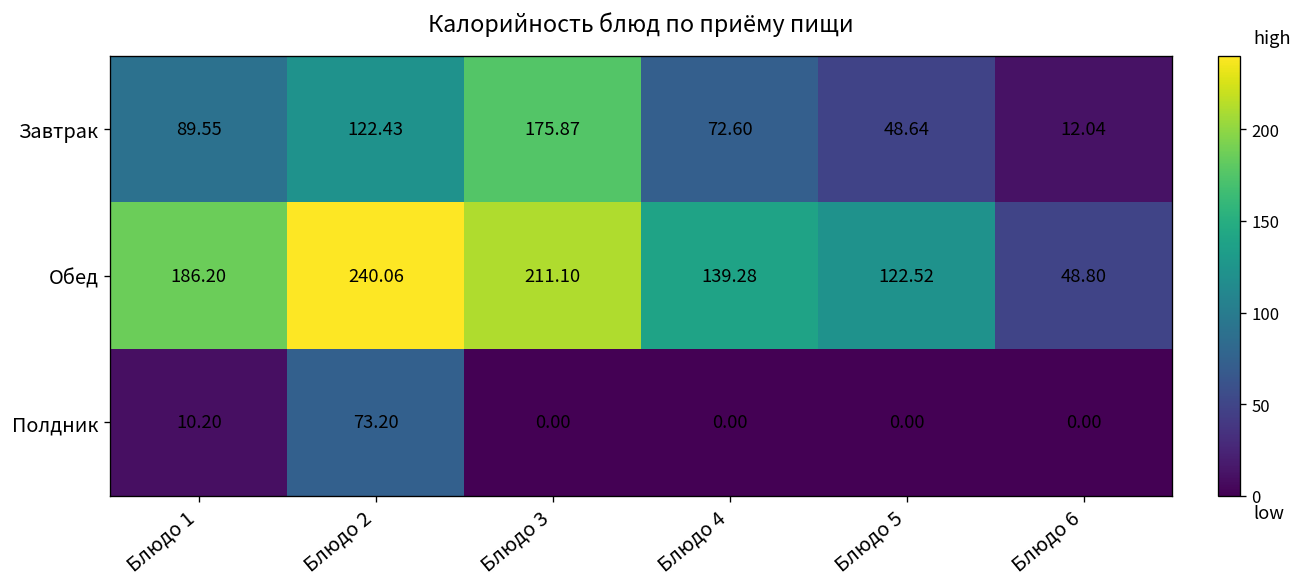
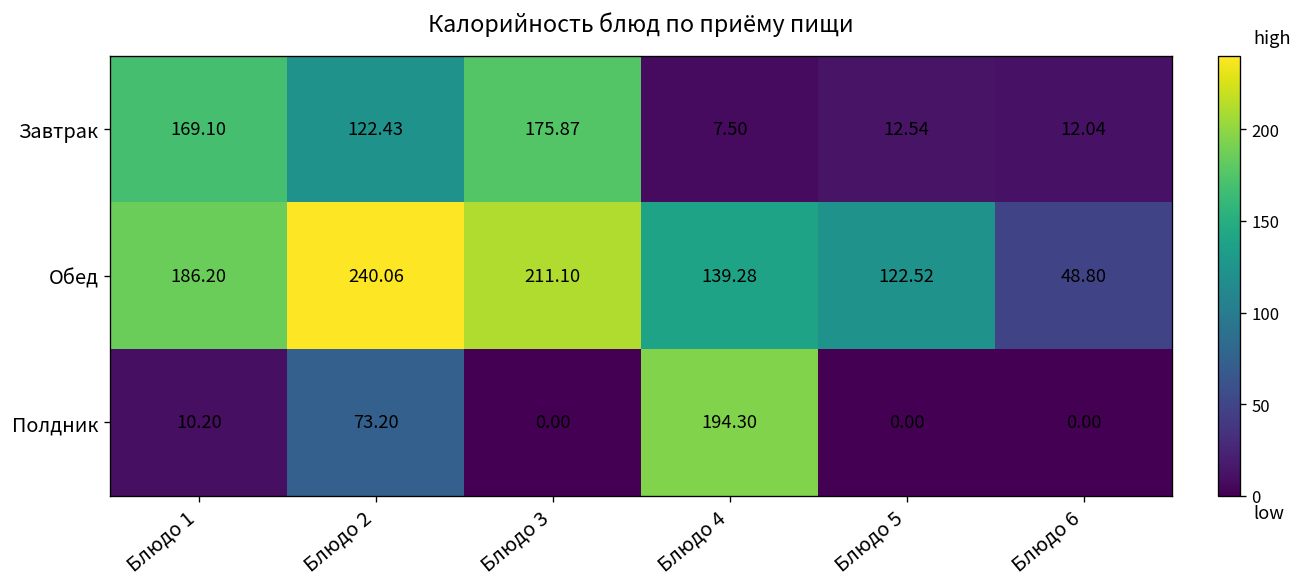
  {
    "Завтрак": {
-     "Блюдо 1": 89.55,
+     "Блюдо 1": 169.10,
      "Блюдо 2": 122.43,
      "Блюдо 3": 175.87,
-     "Блюдо 4": 72.60,
-     "Блюдо 5": 48.64,
+     "Блюдо 4": 7.50,
+     "Блюдо 5": 12.54,
      "Блюдо 6": 12.04
    },
    "Обед": {
      "Блюдо 1": 186.20,
      "Блюдо 2": 240.06,
      "Блюдо 3": 211.10,
      "Блюдо 4": 139.28,
      "Блюдо 5": 122.52,
      "Блюдо 6": 48.80
    },
    "Полдник": {
      "Блюдо 1": 10.20,
      "Блюдо 2": 73.20,
      "Блюдо 3": 0.00,
-     "Блюдо 4": 0.00,
+     "Блюдо 4": 194.30,
      "Блюдо 5": 0.00,
      "Блюдо 6": 0.00
    }
  }
